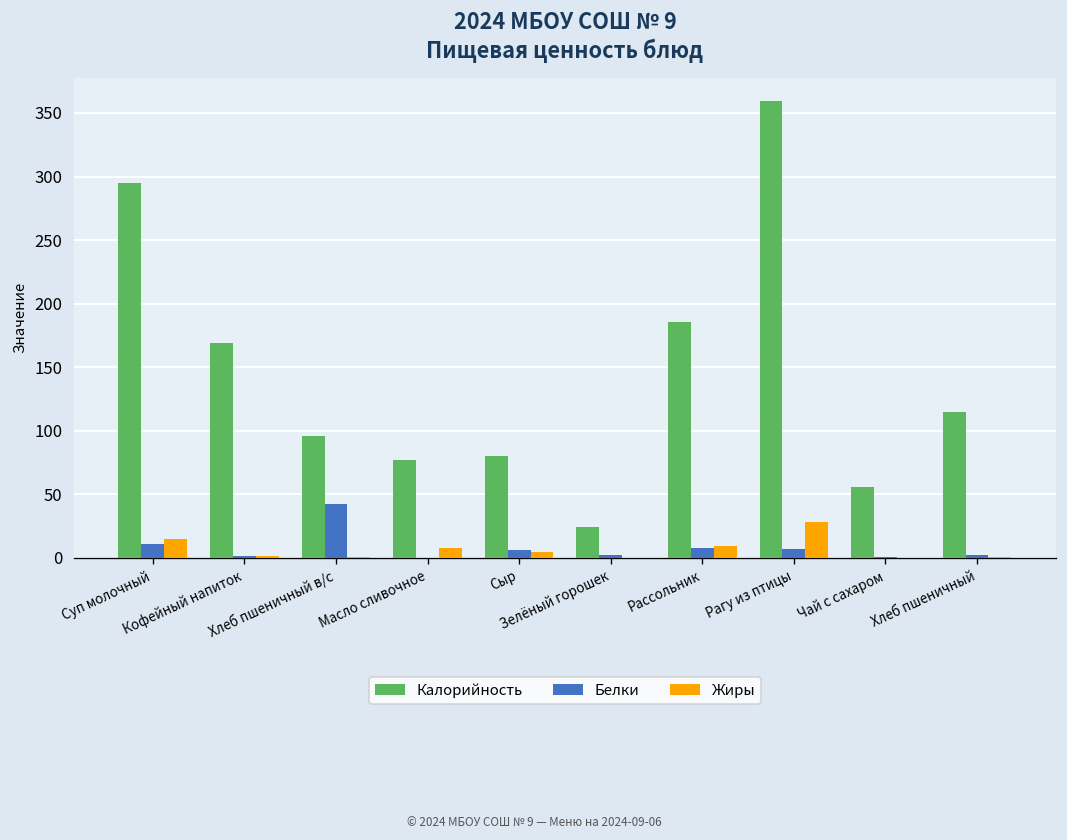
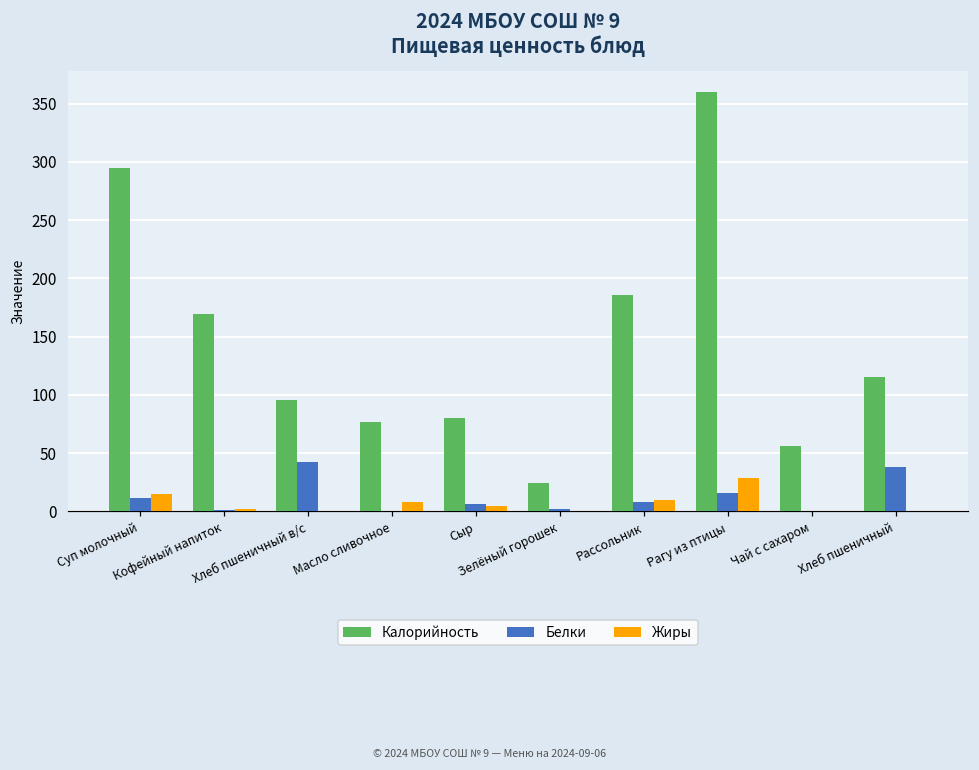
  {
    "Калорийность": {
      "Суп молочный": 295,
      "Кофейный напиток": 169,
      "Хлеб пшеничный в/с": 96,
      "Масло сливочное": 77,
      "Сыр": 80,
      "Зелёный горошек": 24,
      "Рассольник": 185,
      "Рагу из птицы": 360,
      "Чай с сахаром": 56,
      "Хлеб пшеничный": 115
    },
    "Белки": {
      "Суп молочный": 11,
      "Хлеб пшеничный в/с": 42,
      "Сыр": 6,
      "Рассольник": 8,
-     "Рагу из птицы": 7,
-     "Хлеб пшеничный": 2
+     "Рагу из птицы": 16,
+     "Хлеб пшеничный": 38
    },
    "Жиры": {
      "Суп молочный": 15,
      "Масло сливочное": 8,
      "Сыр": 5,
      "Рассольник": 9,
      "Рагу из птицы": 28,
      "Чай с сахаром": 0
    }
  }
